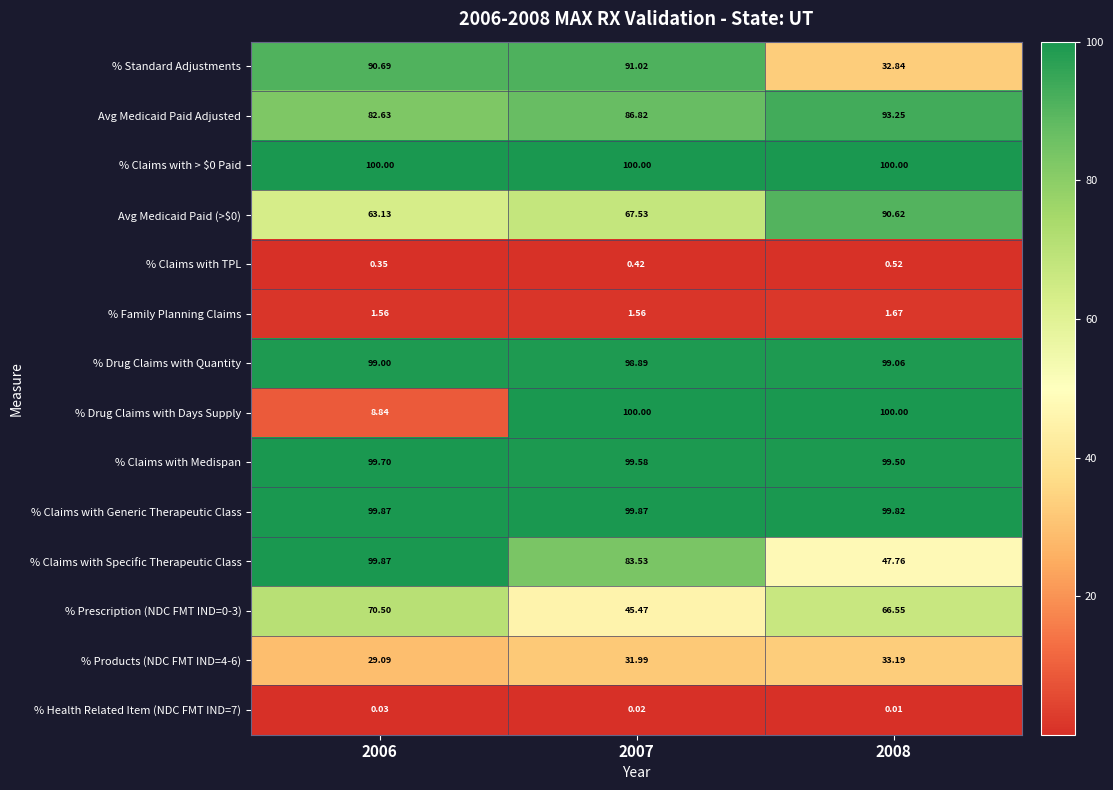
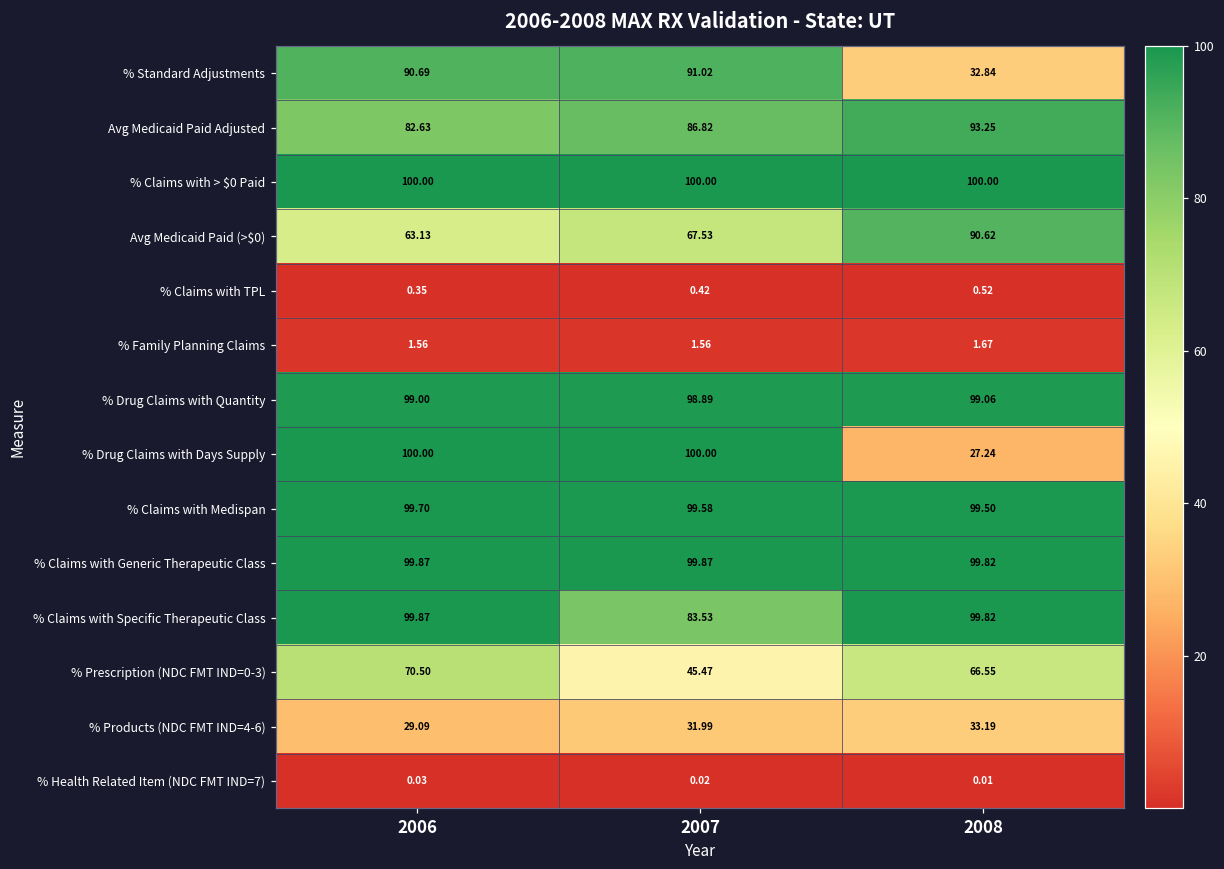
  {
    "% Standard Adjustments": {
      "2006": 90.69,
      "2007": 91.02,
      "2008": 32.84
    },
    "Avg Medicaid Paid Adjusted": {
      "2006": 82.63,
      "2007": 86.82,
      "2008": 93.25
    },
    "% Claims with > $0 Paid": {
      "2006": 100.00,
      "2007": 100.00,
      "2008": 100.00
    },
    "Avg Medicaid Paid (>$0)": {
      "2006": 63.13,
      "2007": 67.53,
      "2008": 90.62
    },
    "% Claims with TPL": {
      "2006": 0.35,
      "2007": 0.42,
      "2008": 0.52
    },
    "% Family Planning Claims": {
      "2006": 1.56,
      "2007": 1.56,
      "2008": 1.67
    },
    "% Drug Claims with Quantity": {
      "2006": 99.00,
      "2007": 98.89,
      "2008": 99.06
    },
    "% Drug Claims with Days Supply": {
-     "2006": 8.84,
+     "2006": 100.00,
      "2007": 100.00,
-     "2008": 100.00
+     "2008": 27.24
    },
    "% Claims with Medispan": {
      "2006": 99.70,
      "2007": 99.58,
      "2008": 99.50
    },
    "% Claims with Generic Therapeutic Class": {
      "2006": 99.87,
      "2007": 99.87,
      "2008": 99.82
    },
    "% Claims with Specific Therapeutic Class": {
      "2006": 99.87,
      "2007": 83.53,
-     "2008": 47.76
+     "2008": 99.82
    },
    "% Prescription (NDC FMT IND=0-3)": {
      "2006": 70.50,
      "2007": 45.47,
      "2008": 66.55
    },
    "% Products (NDC FMT IND=4-6)": {
      "2006": 29.09,
      "2007": 31.99,
      "2008": 33.19
    },
    "% Health Related Item (NDC FMT IND=7)": {
      "2006": 0.03,
      "2007": 0.02,
      "2008": 0.01
    }
  }
